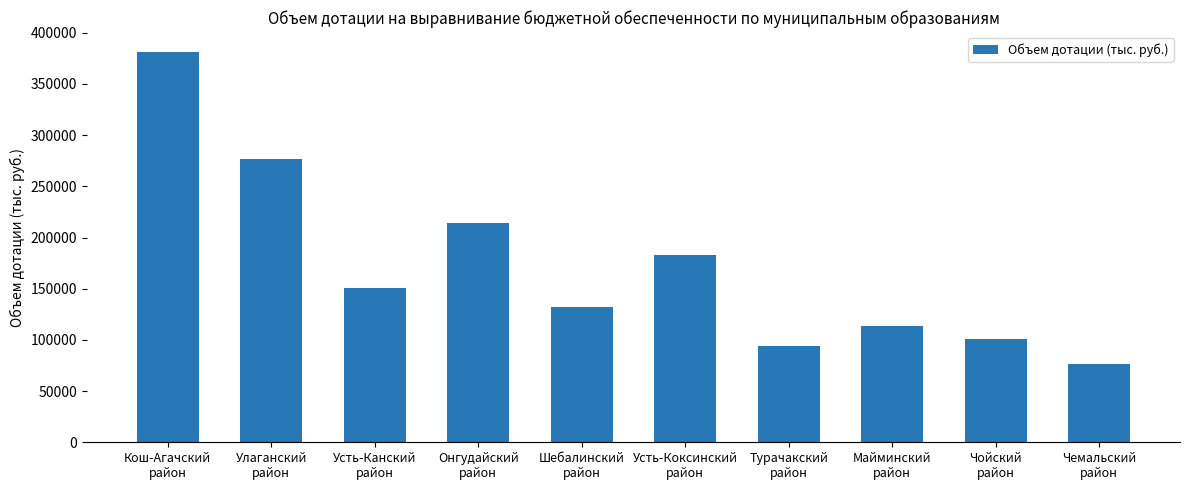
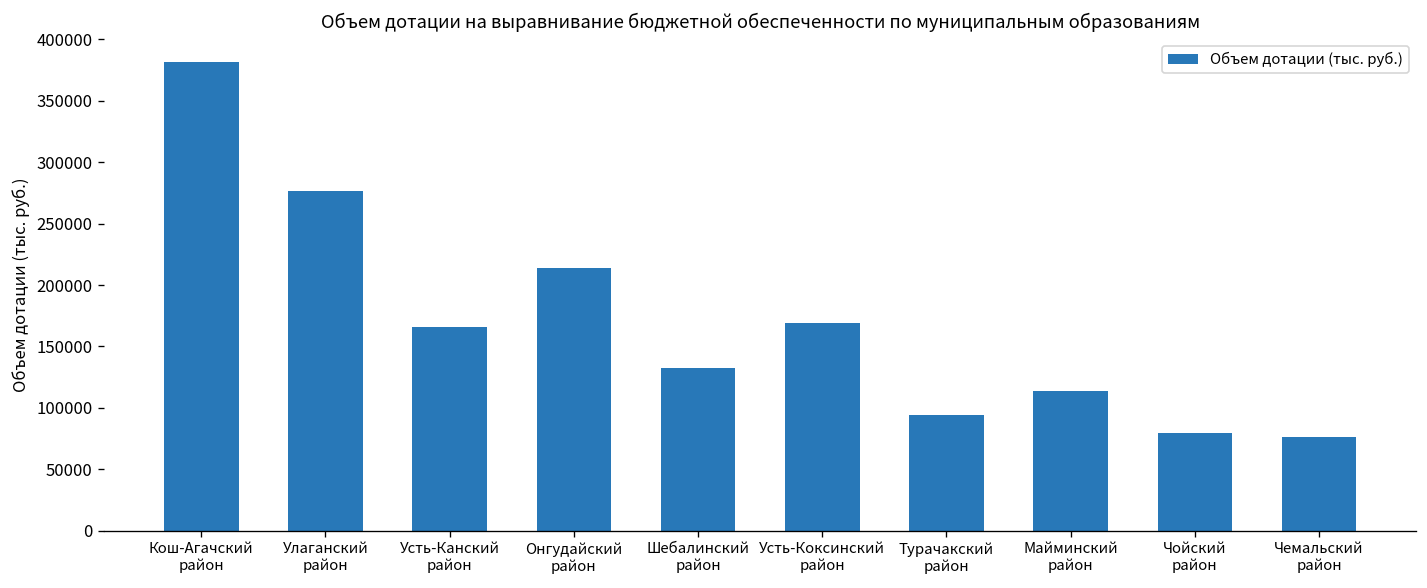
  {
    "Кош-Агачский район": 382000,
    "Улаганский район": 277000,
-   "Усть-Канский район": 151000,
+   "Усть-Канский район": 166000,
    "Онгудайский район": 214000,
    "Шебалинский район": 132000,
-   "Усть-Коксинский район": 183000,
+   "Усть-Коксинский район": 169000,
    "Турачакский район": 94000,
    "Майминский район": 113000,
-   "Чойский район": 101000,
+   "Чойский район": 80000,
    "Чемальский район": 76000
  }
